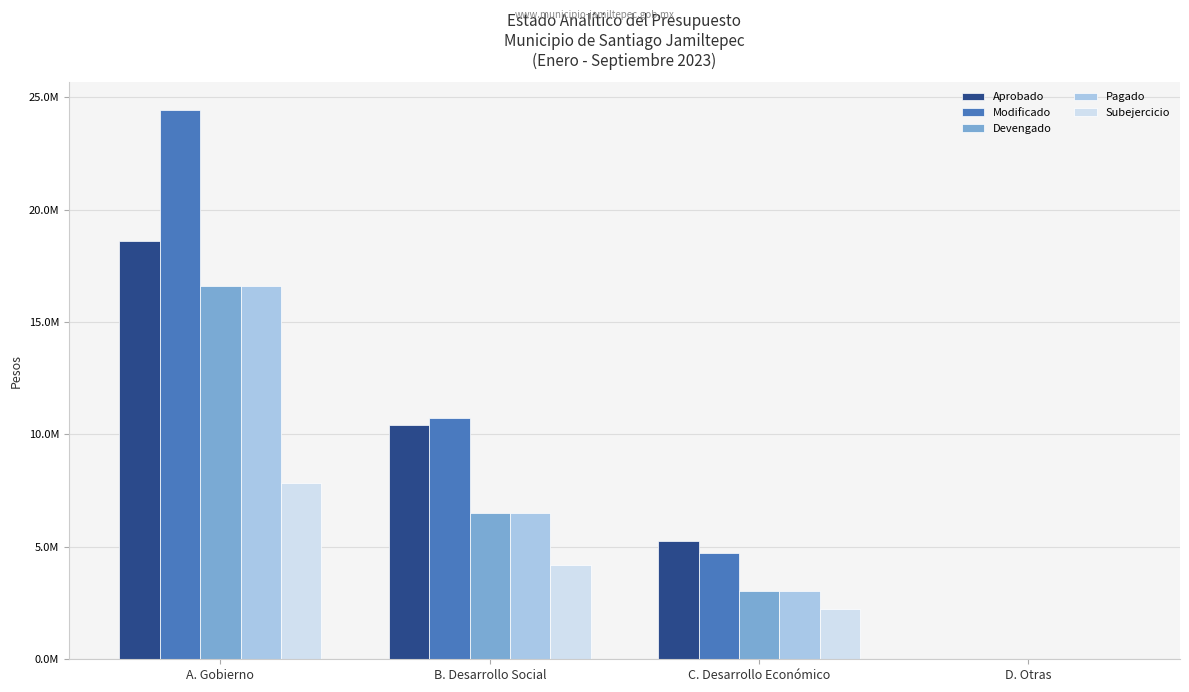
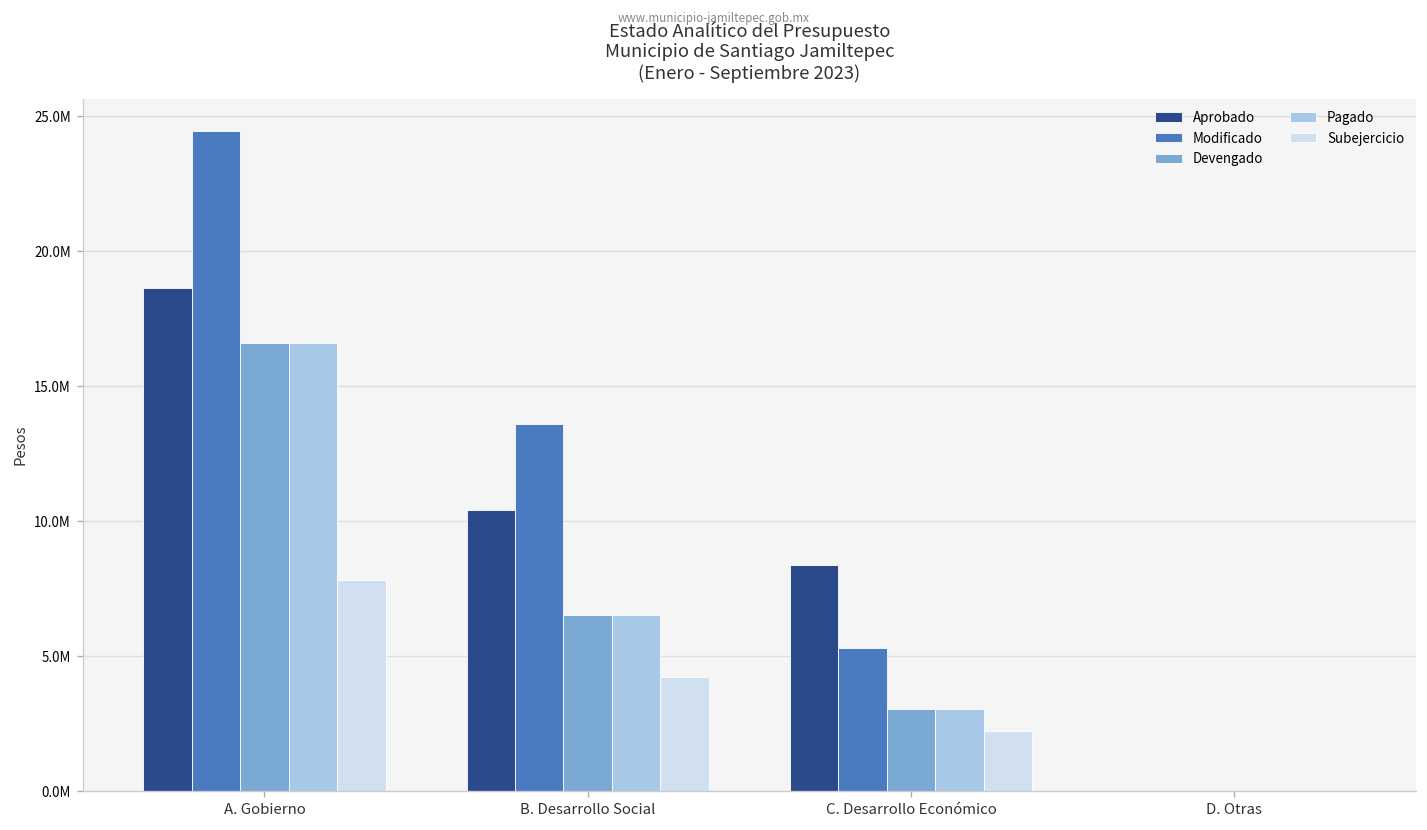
  {
    "Aprobado": {
      "A. Gobierno": 18600000,
      "B. Desarrollo Social": 10400000,
-     "C. Desarrollo Económico": 5300000,
+     "C. Desarrollo Económico": 8300000,
      "D. Otras": 0
    },
    "Modificado": {
      "A. Gobierno": 24400000,
-     "B. Desarrollo Social": 10700000,
-     "C. Desarrollo Económico": 4700000,
+     "B. Desarrollo Social": 13600000,
+     "C. Desarrollo Económico": 5300000,
      "D. Otras": 0
    }
  }
